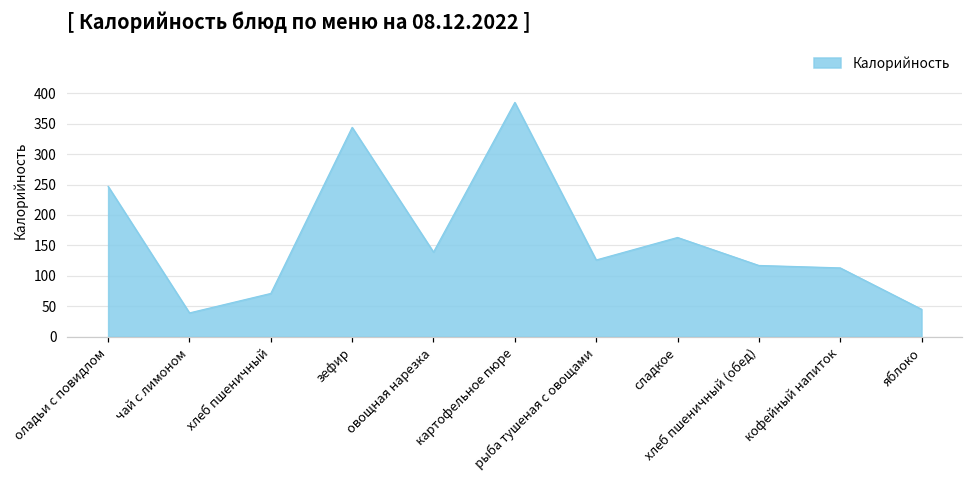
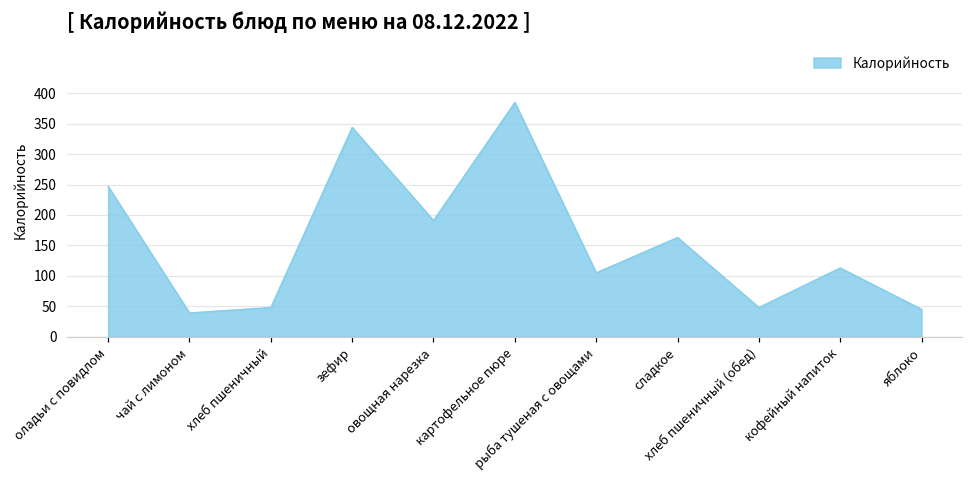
  {
    "оладьи с повидлом": 250,
    "чай с лимоном": 40,
-   "хлеб пшеничный": 70,
+   "хлеб пшеничный": 50,
    "зефир": 340,
-   "овощная нарезка": 140,
+   "овощная нарезка": 190,
    "картофельное пюре": 390,
-   "рыба тушеная с овощами": 130,
+   "рыба тушеная с овощами": 110,
    "сладкое": 160,
-   "хлеб пшеничный (обед)": 120,
+   "хлеб пшеничный (обед)": 50,
    "кофейный напиток": 110,
    "яблоко": 50
  }
